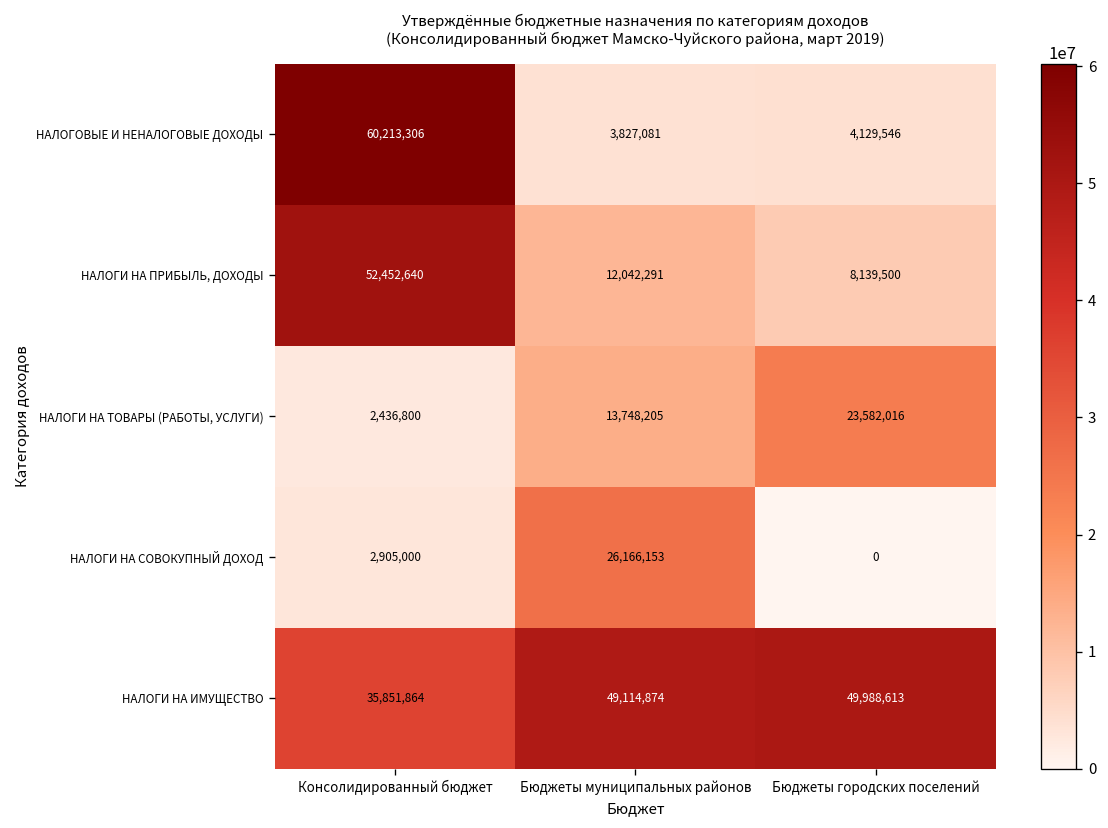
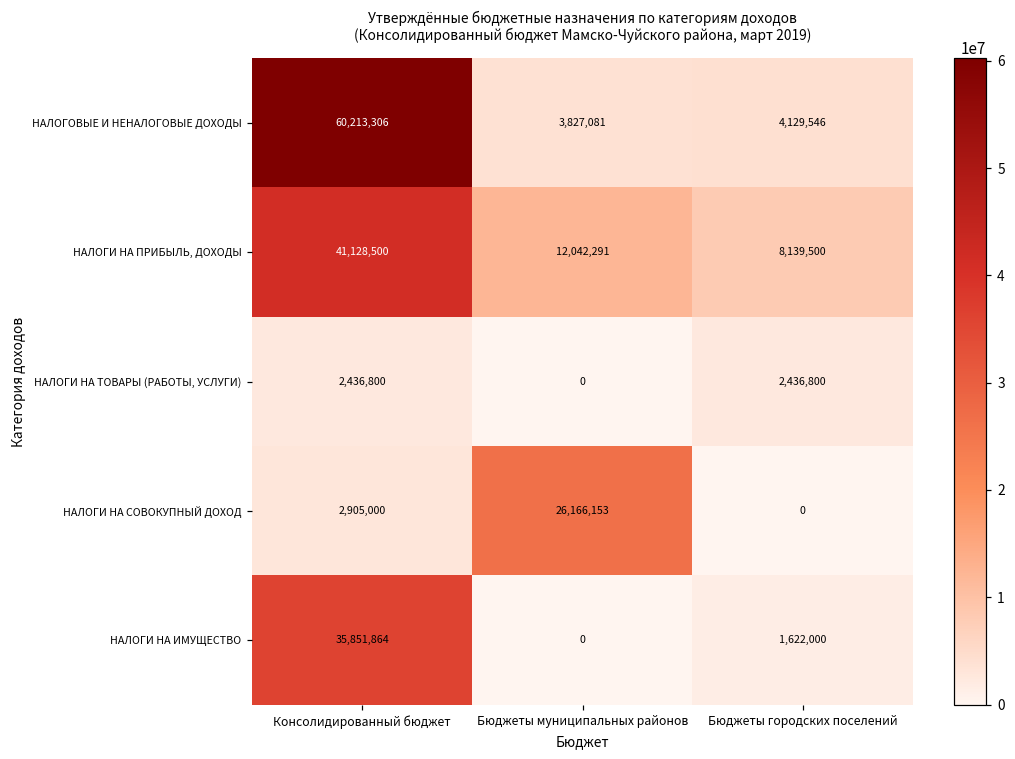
  {
    "НАЛОГОВЫЕ И НЕНАЛОГОВЫЕ ДОХОДЫ": {
      "Консолидированный бюджет": "60,213,306",
      "Бюджеты муниципальных районов": "3,827,081",
      "Бюджеты городских поселений": "4,129,546"
    },
    "НАЛОГИ НА ПРИБЫЛЬ, ДОХОДЫ": {
-     "Консолидированный бюджет": "52,452,640",
+     "Консолидированный бюджет": "41,128,500",
      "Бюджеты муниципальных районов": "12,042,291",
      "Бюджеты городских поселений": "8,139,500"
    },
    "НАЛОГИ НА ТОВАРЫ (РАБОТЫ, УСЛУГИ)": {
      "Консолидированный бюджет": "2,436,800",
-     "Бюджеты муниципальных районов": "13,748,205",
-     "Бюджеты городских поселений": "23,582,016"
+     "Бюджеты муниципальных районов": "0",
+     "Бюджеты городских поселений": "2,436,800"
    },
    "НАЛОГИ НА СОВОКУПНЫЙ ДОХОД": {
      "Консолидированный бюджет": "2,905,000",
      "Бюджеты муниципальных районов": "26,166,153",
      "Бюджеты городских поселений": "0"
    },
    "НАЛОГИ НА ИМУЩЕСТВО": {
      "Консолидированный бюджет": "35,851,864",
-     "Бюджеты муниципальных районов": "49,114,874",
-     "Бюджеты городских поселений": "49,988,613"
+     "Бюджеты муниципальных районов": "0",
+     "Бюджеты городских поселений": "1,622,000"
    }
  }
